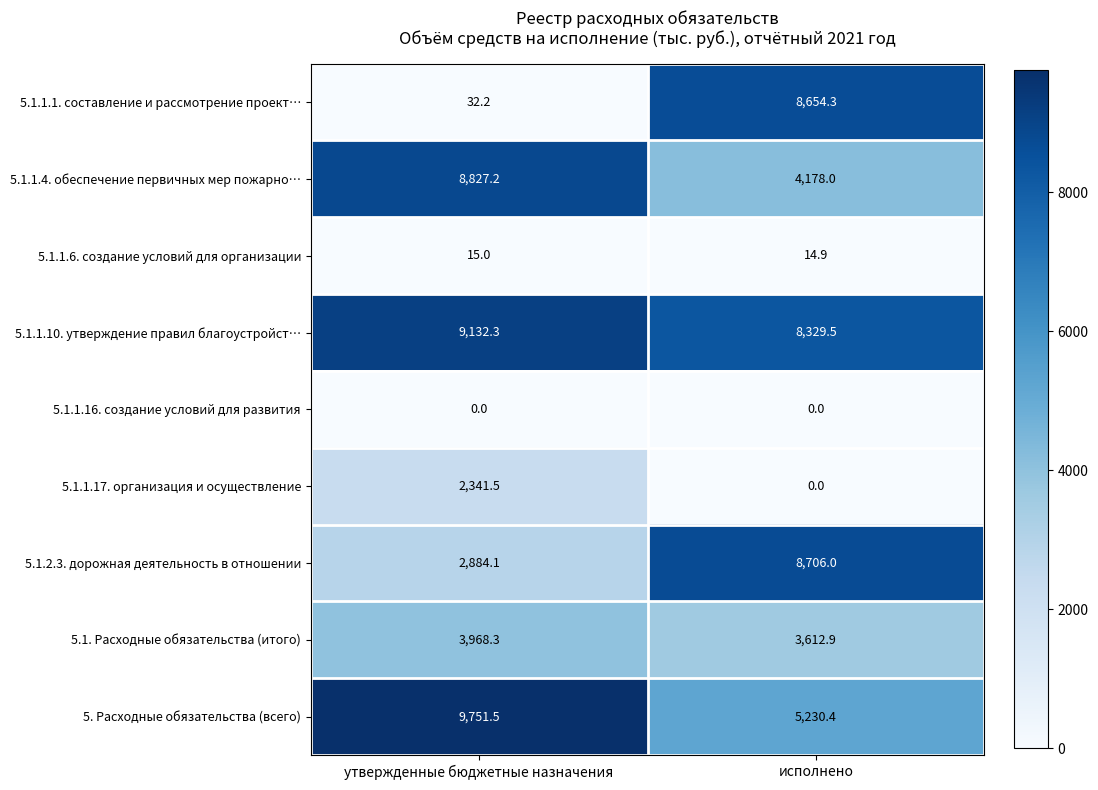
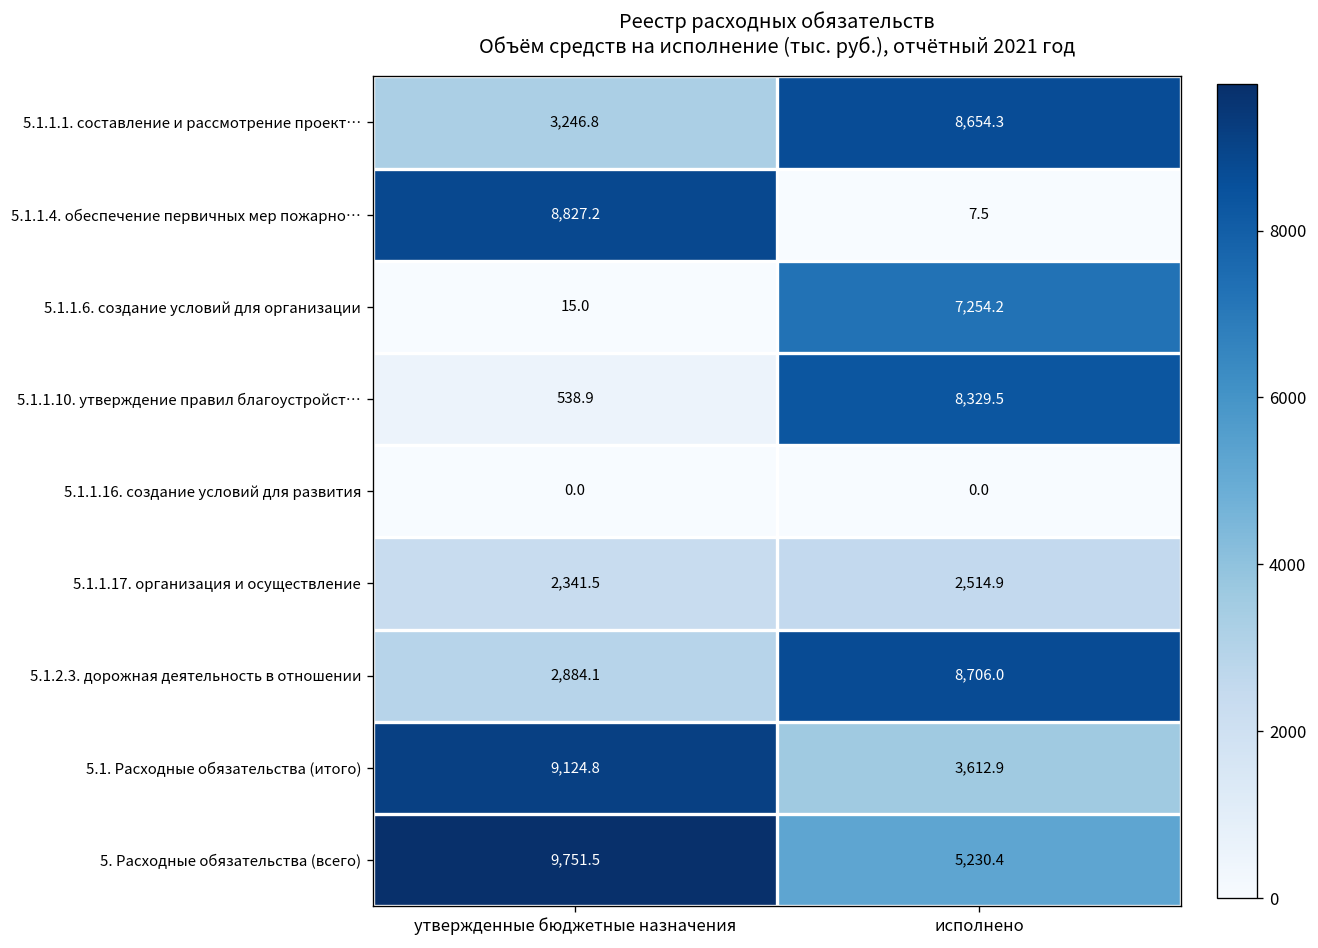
  {
    "5.1.1.1. составление и рассмотрение проект…": {
-     "утвержденные бюджетные назначения": "32.2",
+     "утвержденные бюджетные назначения": "3,246.8",
      "исполнено": "8,654.3"
    },
    "5.1.1.4. обеспечение первичных мер пожарно…": {
      "утвержденные бюджетные назначения": "8,827.2",
-     "исполнено": "4,178.0"
+     "исполнено": "7.5"
    },
    "5.1.1.6. создание условий для организации": {
      "утвержденные бюджетные назначения": "15.0",
-     "исполнено": "14.9"
+     "исполнено": "7,254.2"
    },
    "5.1.1.10. утверждение правил благоустройст…": {
-     "утвержденные бюджетные назначения": "9,132.3",
+     "утвержденные бюджетные назначения": "538.9",
      "исполнено": "8,329.5"
    },
    "5.1.1.16. создание условий для развития": {
      "утвержденные бюджетные назначения": "0.0",
      "исполнено": "0.0"
    },
    "5.1.1.17. организация и осуществление": {
      "утвержденные бюджетные назначения": "2,341.5",
-     "исполнено": "0.0"
+     "исполнено": "2,514.9"
    },
    "5.1.2.3. дорожная деятельность в отношении": {
      "утвержденные бюджетные назначения": "2,884.1",
      "исполнено": "8,706.0"
    },
    "5.1. Расходные обязательства (итого)": {
-     "утвержденные бюджетные назначения": "3,968.3",
+     "утвержденные бюджетные назначения": "9,124.8",
      "исполнено": "3,612.9"
    },
    "5. Расходные обязательства (всего)": {
      "утвержденные бюджетные назначения": "9,751.5",
      "исполнено": "5,230.4"
    }
  }
